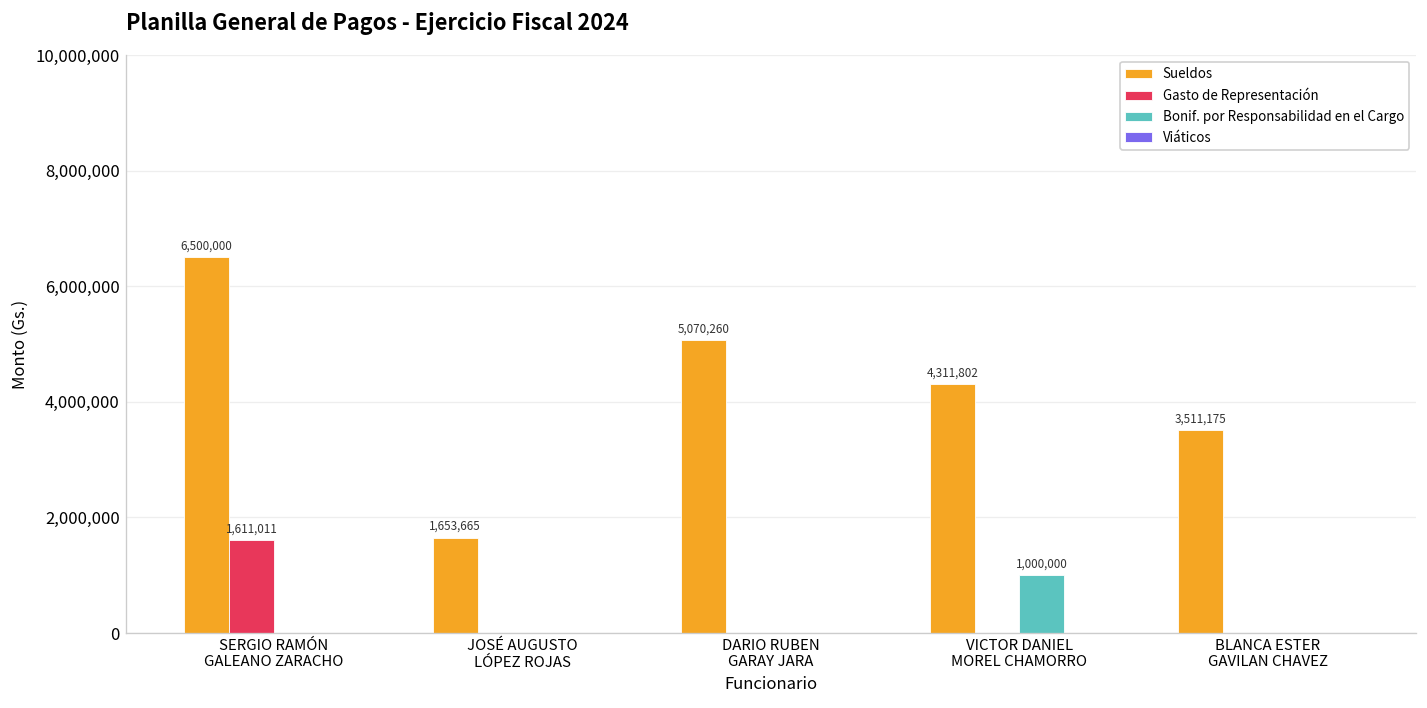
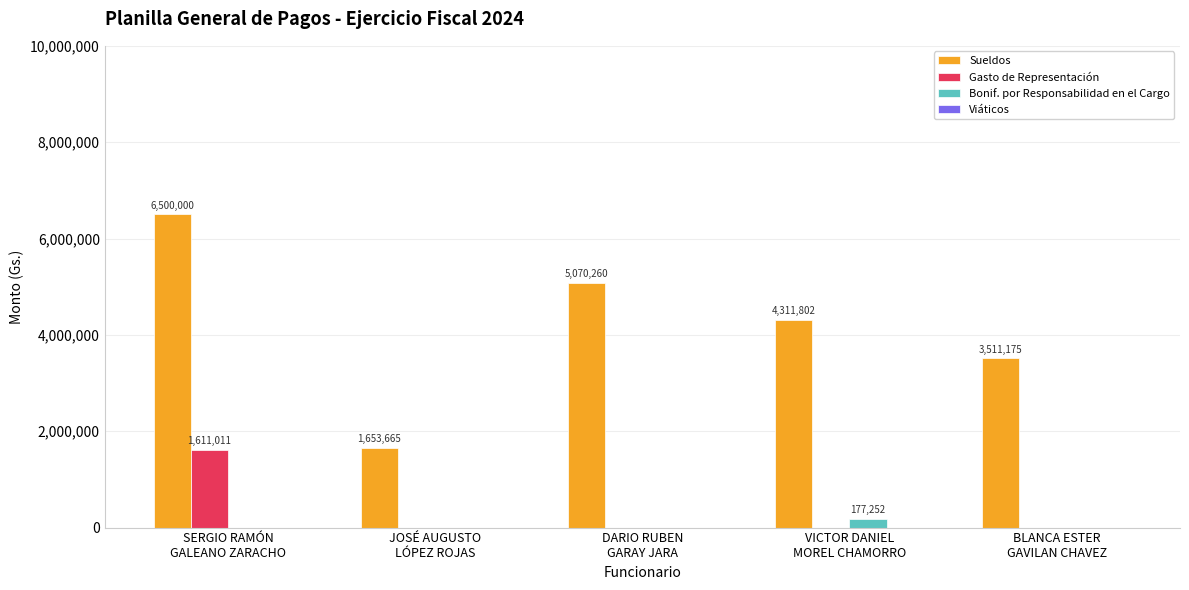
  {
    "Sueldos": {
      "SERGIO RAMÓN GALEANO ZARACHO": "6,500,000",
      "JOSÉ AUGUSTO LÓPEZ ROJAS": "1,653,665",
      "DARIO RUBEN GARAY JARA": "5,070,260",
      "VICTOR DANIEL MOREL CHAMORRO": "4,311,802",
      "BLANCA ESTER GAVILAN CHAVEZ": "3,511,175"
    },
    "Gasto de Representación": {
      "SERGIO RAMÓN GALEANO ZARACHO": "1,611,011"
    },
    "Bonif. por Responsabilidad en el Cargo": {
-     "VICTOR DANIEL MOREL CHAMORRO": "1,000,000"
+     "VICTOR DANIEL MOREL CHAMORRO": "177,252"
    },
    "Viáticos": {
      "SERGIO RAMÓN GALEANO ZARACHO": "0",
      "JOSÉ AUGUSTO LÓPEZ ROJAS": "0",
      "DARIO RUBEN GARAY JARA": "0",
      "VICTOR DANIEL MOREL CHAMORRO": "0",
      "BLANCA ESTER GAVILAN CHAVEZ": "0"
    }
  }
